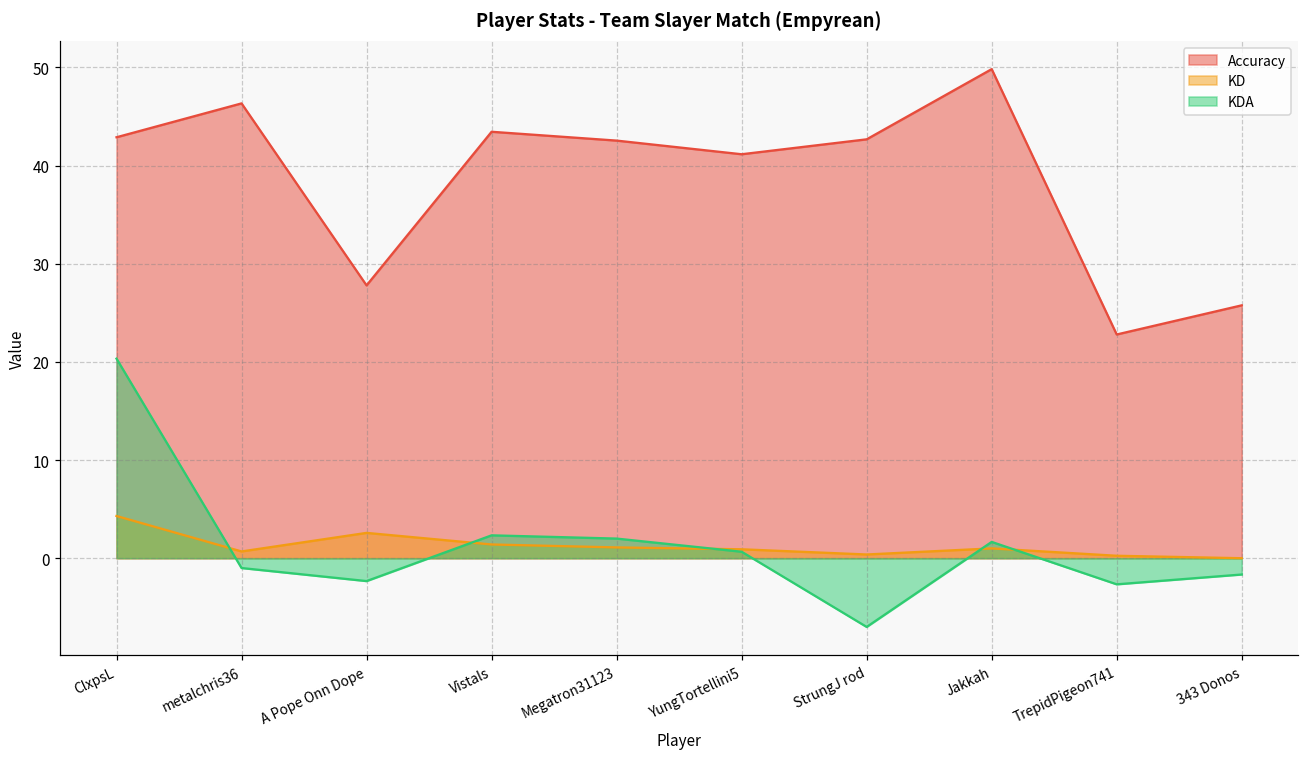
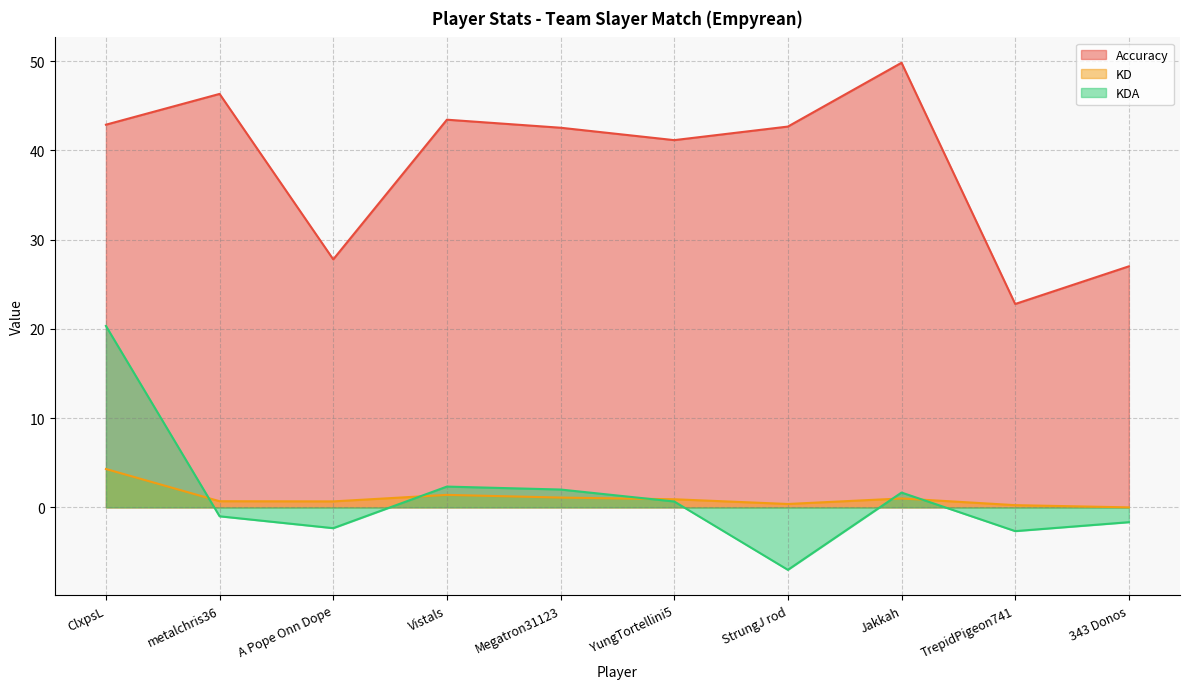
  {
    "Accuracy": {
      "ClxpsL": 43,
      "metalchris36": 46,
      "A Pope Onn Dope": 28,
      "Vistals": 43,
      "Megatron31123": 43,
      "YungTortellini5": 41,
      "StrungJ rod": 43,
      "Jakkah": 50,
      "TrepidPigeon741": 23,
-     "343 Donos": 26
+     "343 Donos": 27
    },
    "KD": {
      "ClxpsL": 4,
      "metalchris36": 1,
-     "A Pope Onn Dope": 3,
+     "A Pope Onn Dope": 1,
      "Vistals": 1,
      "Megatron31123": 1,
      "StrungJ rod": 0,
      "Jakkah": 1
    }
  }
